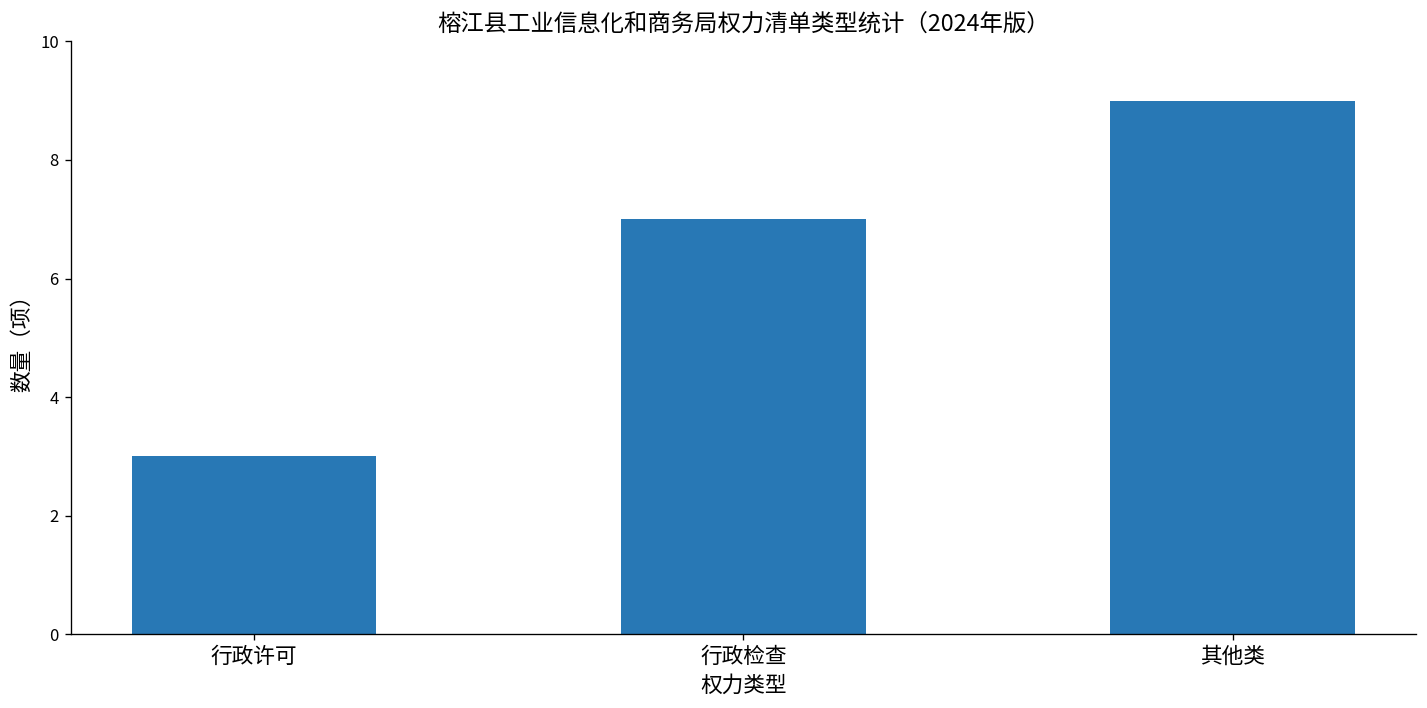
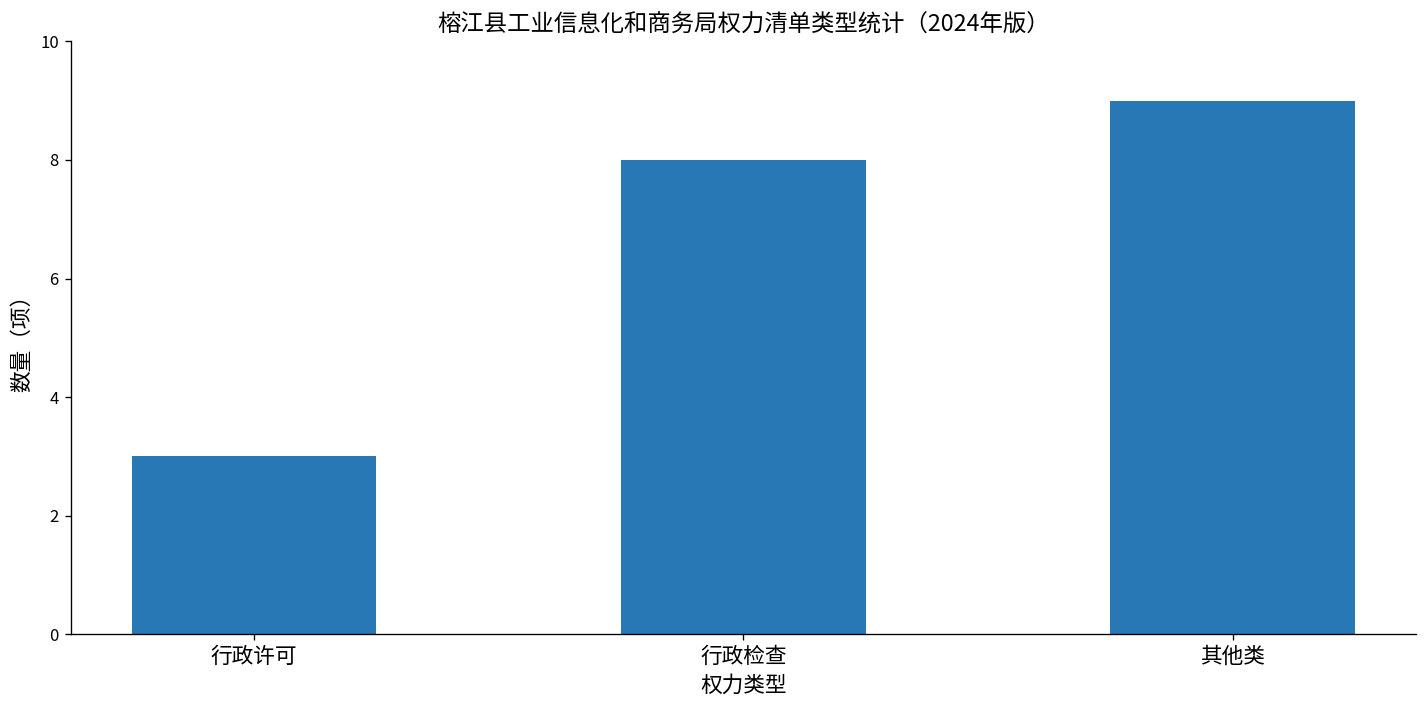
  {
    "行政许可": 3,
-   "行政检查": 7,
+   "行政检查": 8,
    "其他类": 9
  }
